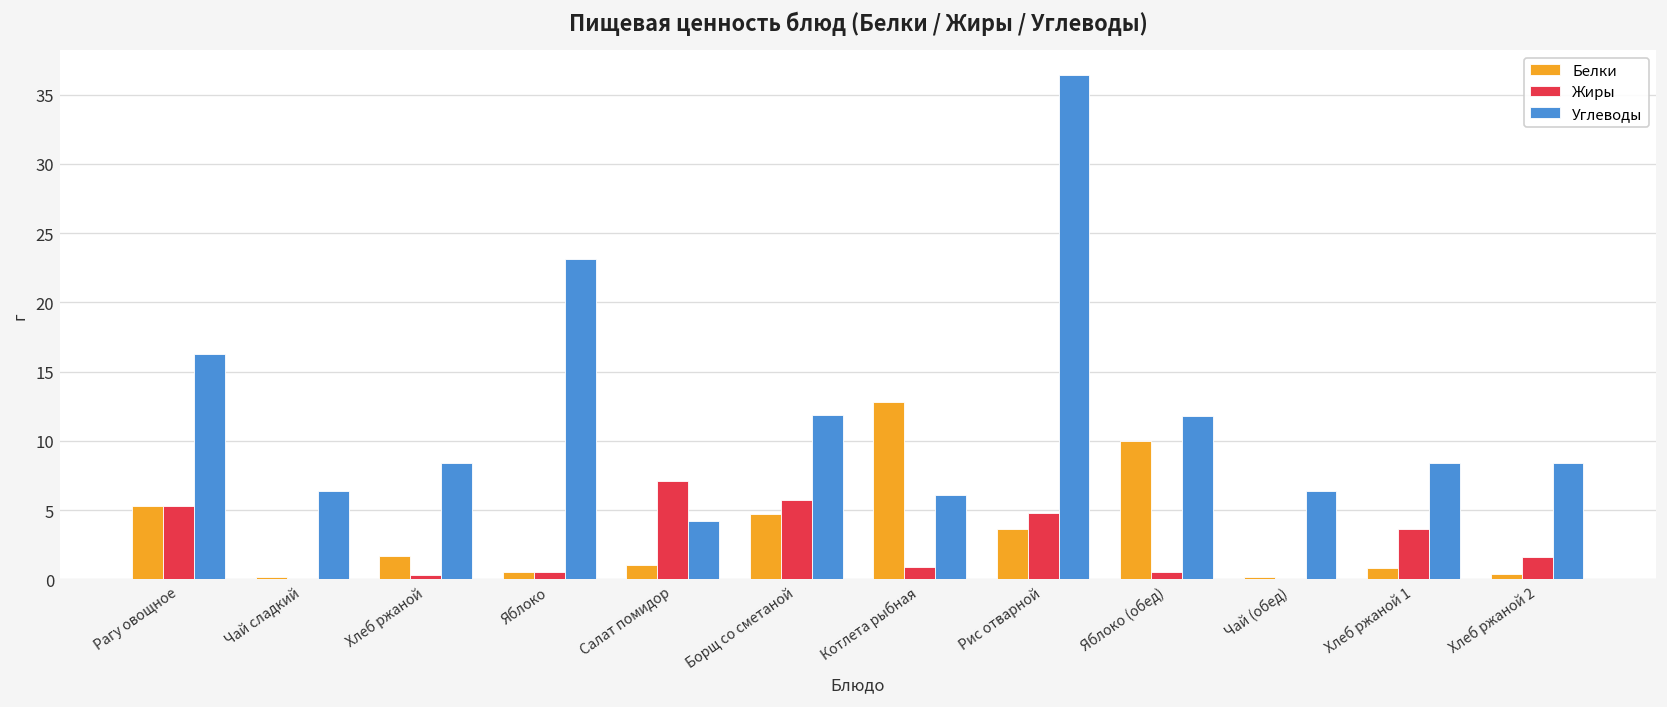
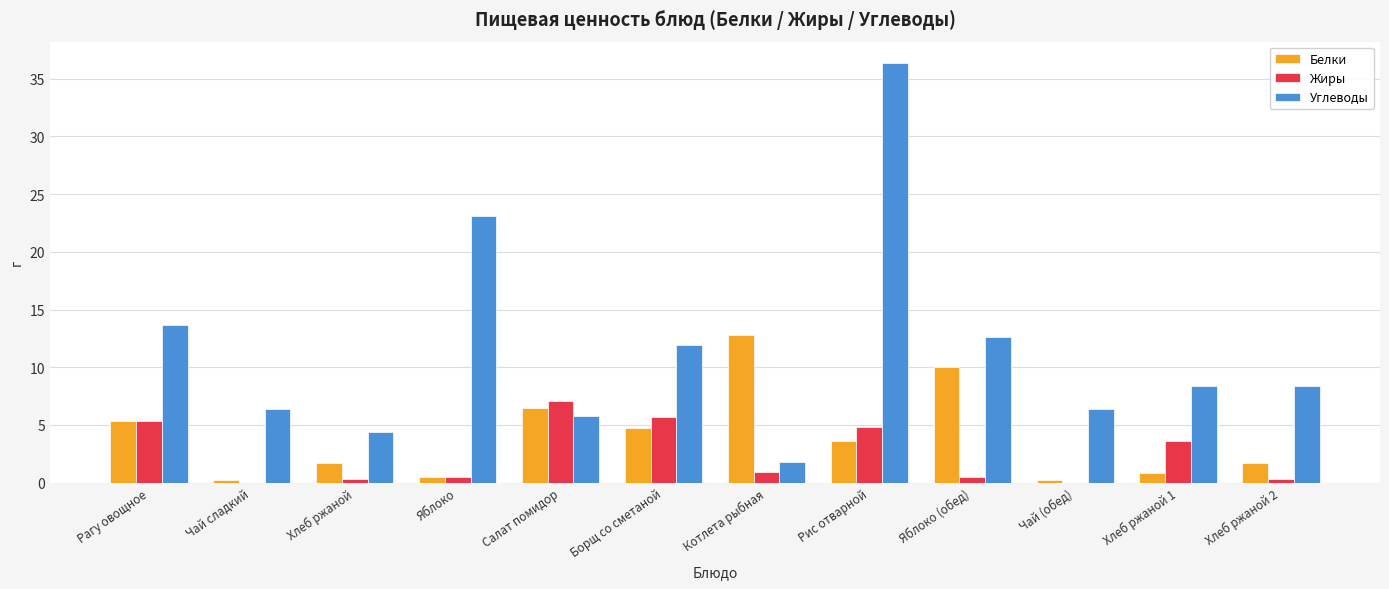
  {
    "Белки": {
      "Рагу овощное": 5.3,
      "Хлеб ржаной": 1.7,
      "Яблоко": 0.5,
-     "Салат помидор": 1.0,
+     "Салат помидор": 6.5,
      "Борщ со сметаной": 4.7,
      "Котлета рыбная": 12.8,
      "Рис отварной": 3.6,
      "Яблоко (обед)": 10.0,
      "Хлеб ржаной 1": 0.8,
-     "Хлеб ржаной 2": 0.4
+     "Хлеб ржаной 2": 1.7
    },
    "Жиры": {
      "Рагу овощное": 5.3,
      "Чай сладкий": 0.0,
      "Хлеб ржаной": 0.3,
      "Яблоко": 0.5,
      "Салат помидор": 7.1,
      "Борщ со сметаной": 5.7,
      "Котлета рыбная": 0.9,
      "Рис отварной": 4.8,
      "Яблоко (обед)": 0.5,
      "Чай (обед)": 0.0,
      "Хлеб ржаной 1": 3.6,
-     "Хлеб ржаной 2": 1.6
+     "Хлеб ржаной 2": 0.3
    },
    "Углеводы": {
-     "Рагу овощное": 16.3,
+     "Рагу овощное": 13.7,
      "Чай сладкий": 6.4,
-     "Хлеб ржаной": 8.4,
+     "Хлеб ржаной": 4.4,
      "Яблоко": 23.1,
-     "Салат помидор": 4.2,
+     "Салат помидор": 5.8,
      "Борщ со сметаной": 11.9,
-     "Котлета рыбная": 6.1,
+     "Котлета рыбная": 1.8,
      "Рис отварной": 36.4,
-     "Яблоко (обед)": 11.8,
+     "Яблоко (обед)": 12.6,
      "Чай (обед)": 6.4,
      "Хлеб ржаной 1": 8.4,
      "Хлеб ржаной 2": 8.4
    }
  }
